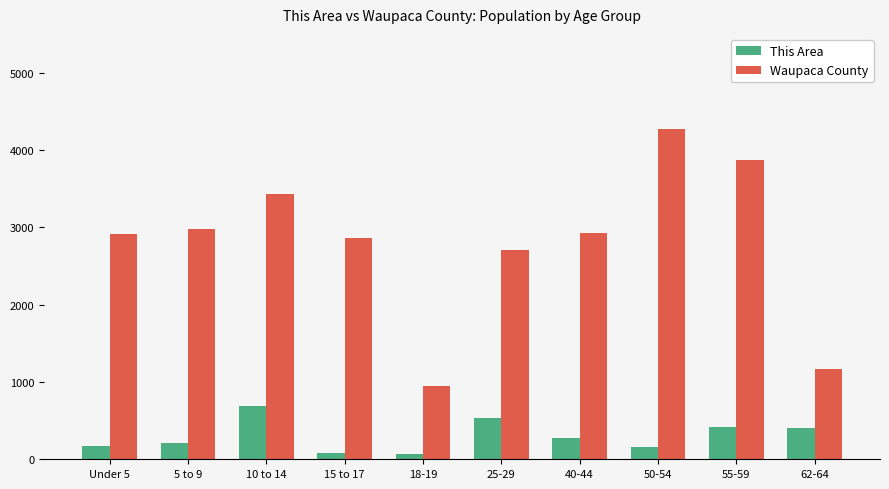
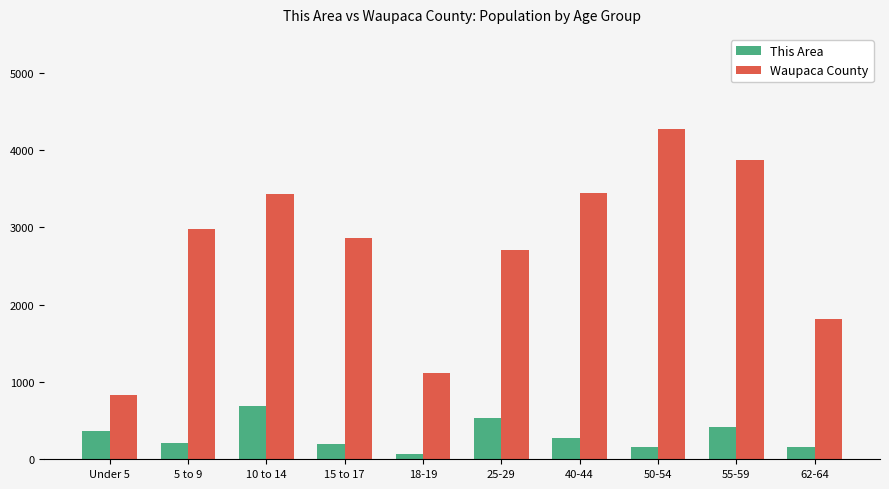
  {
    "This Area": {
-     "Under 5": 200,
+     "Under 5": 400,
      "5 to 9": 200,
      "10 to 14": 700,
-     "15 to 17": 100,
+     "15 to 17": 200,
      "18-19": 100,
      "25-29": 500,
      "40-44": 300,
      "50-54": 200,
      "55-59": 400,
-     "62-64": 400
+     "62-64": 200
    },
    "Waupaca County": {
-     "Under 5": 2900,
+     "Under 5": 800,
      "5 to 9": 3000,
      "10 to 14": 3400,
      "15 to 17": 2900,
-     "18-19": 900,
+     "18-19": 1100,
      "25-29": 2700,
-     "40-44": 2900,
+     "40-44": 3400,
      "50-54": 4300,
      "55-59": 3900,
-     "62-64": 1200
+     "62-64": 1800
    }
  }
